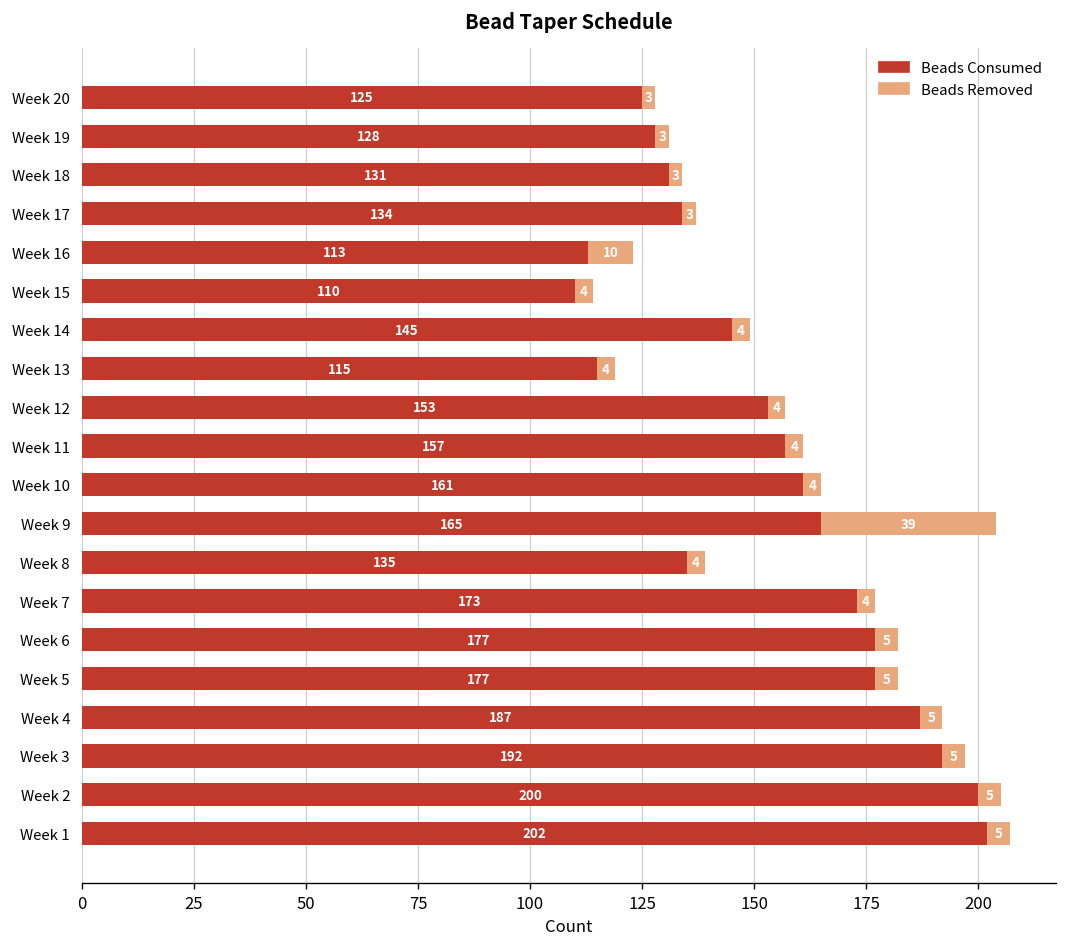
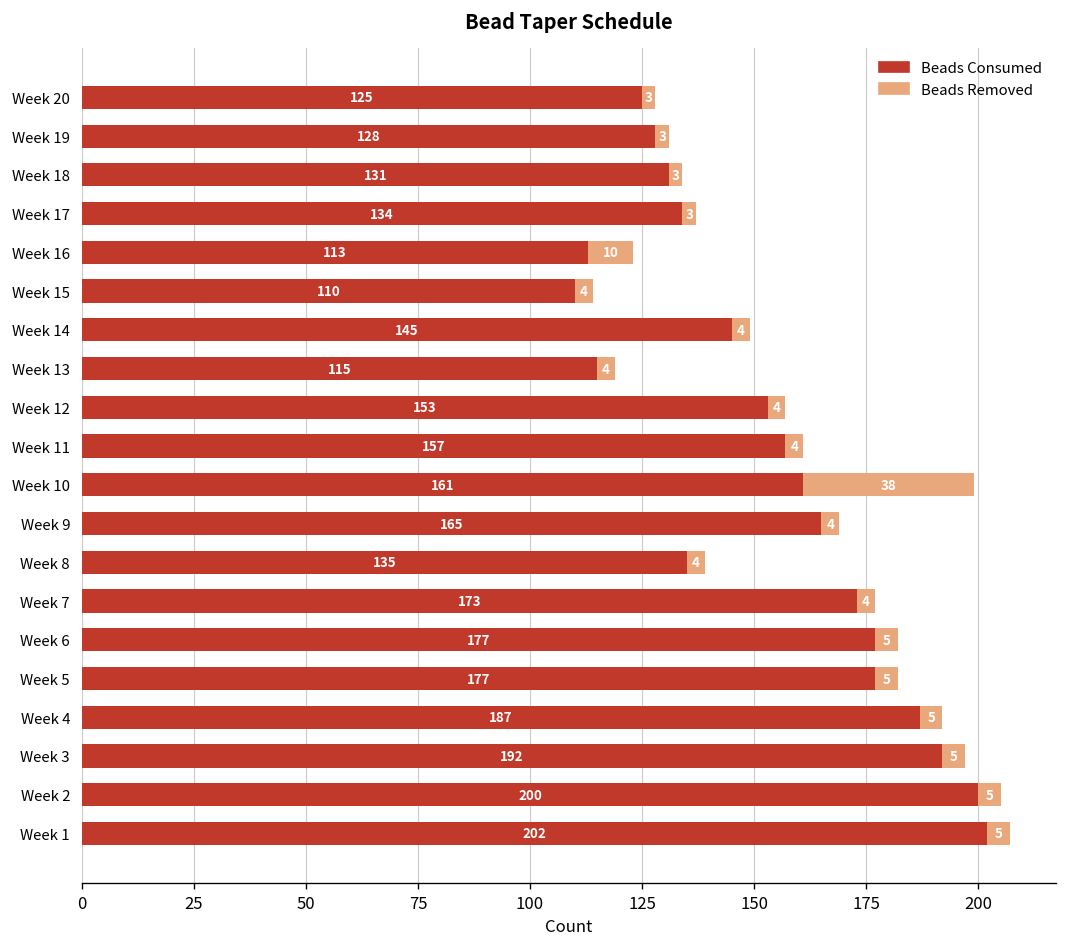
  {
    "Beads Consumed": {
      "Week 20": 125,
      "Week 19": 128,
      "Week 18": 131,
      "Week 17": 134,
      "Week 16": 113,
      "Week 15": 110,
      "Week 14": 145,
      "Week 13": 115,
      "Week 12": 153,
      "Week 11": 157,
      "Week 10": 161,
      "Week 9": 165,
      "Week 8": 135,
      "Week 7": 173,
      "Week 6": 177,
      "Week 5": 177,
      "Week 4": 187,
      "Week 3": 192,
      "Week 2": 200,
      "Week 1": 202
    },
    "Beads Removed": {
      "Week 20": 3,
      "Week 19": 3,
      "Week 18": 3,
      "Week 17": 3,
      "Week 16": 10,
      "Week 15": 4,
      "Week 14": 4,
      "Week 13": 4,
      "Week 12": 4,
      "Week 11": 4,
-     "Week 10": 4,
-     "Week 9": 39,
+     "Week 10": 38,
+     "Week 9": 4,
      "Week 8": 4,
      "Week 7": 4,
      "Week 6": 5,
      "Week 5": 5,
      "Week 4": 5,
      "Week 3": 5,
      "Week 2": 5,
      "Week 1": 5
    }
  }
